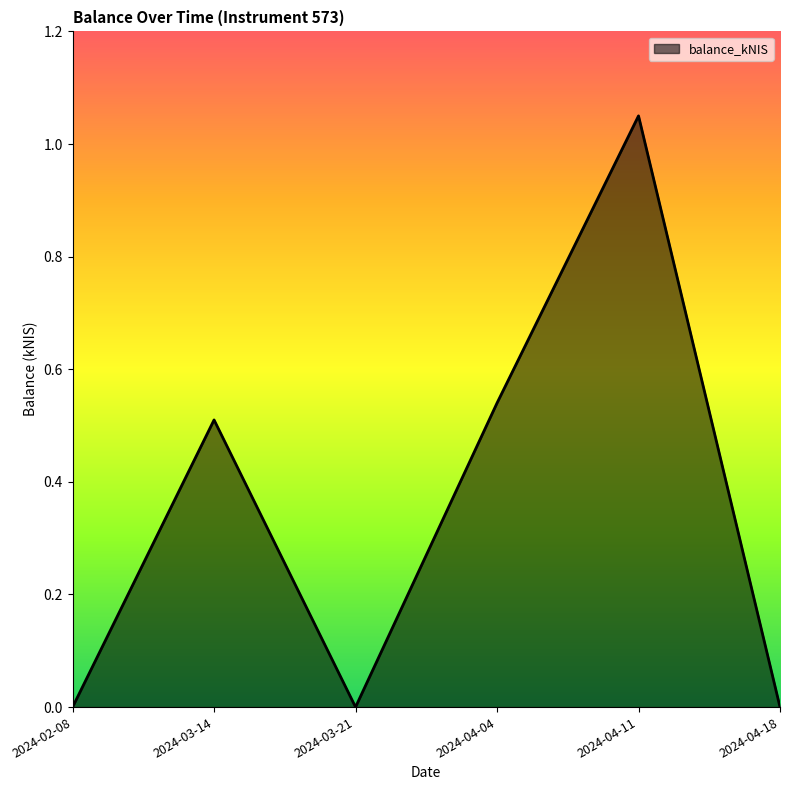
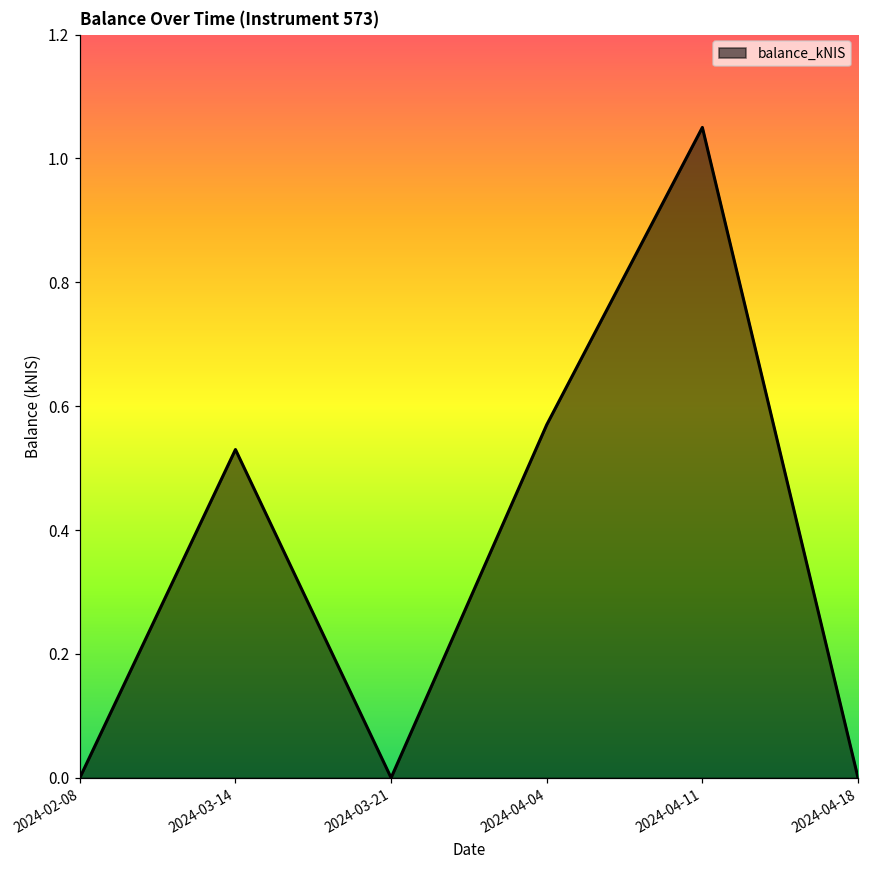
  {
    "2024-02-08": 0.00,
-   "2024-03-14": 0.51,
+   "2024-03-14": 0.53,
    "2024-03-21": 0.00,
-   "2024-04-04": 0.54,
+   "2024-04-04": 0.57,
    "2024-04-11": 1.05,
    "2024-04-18": 0.00
  }
